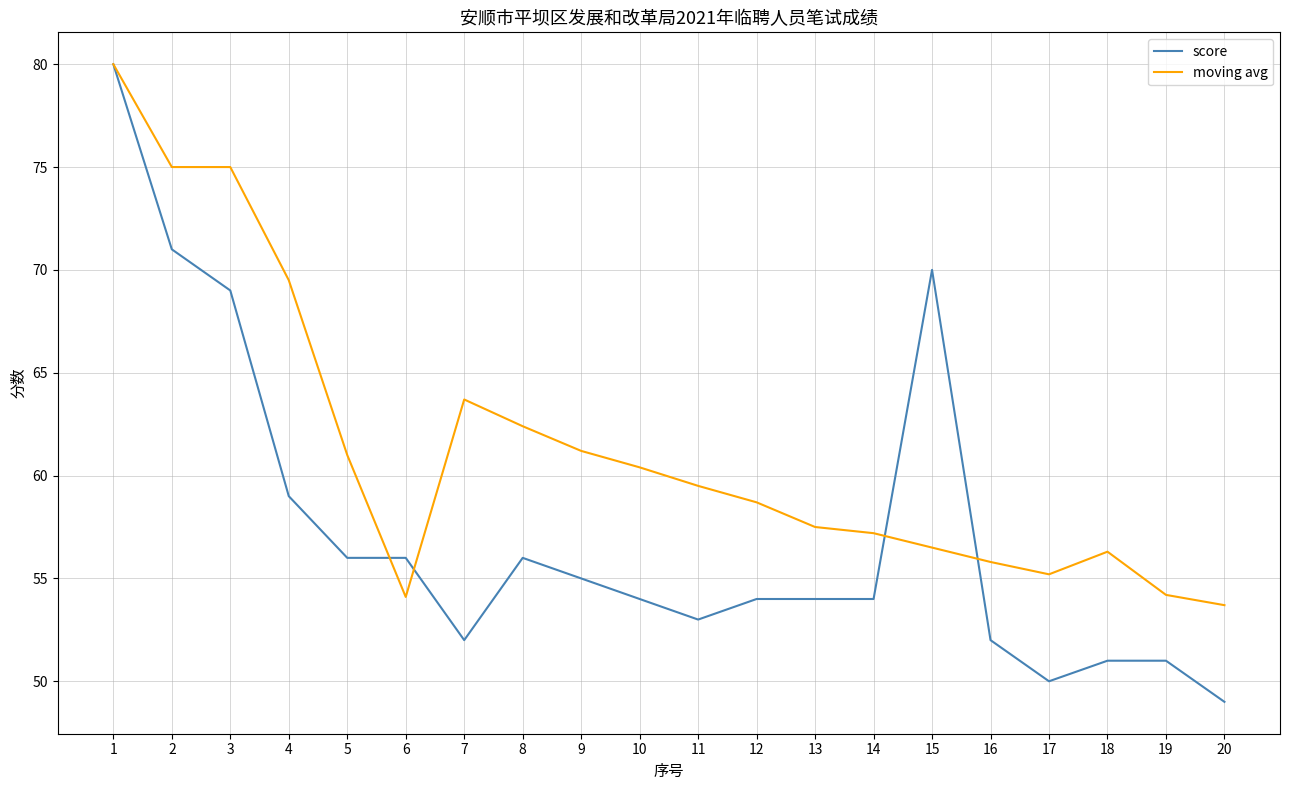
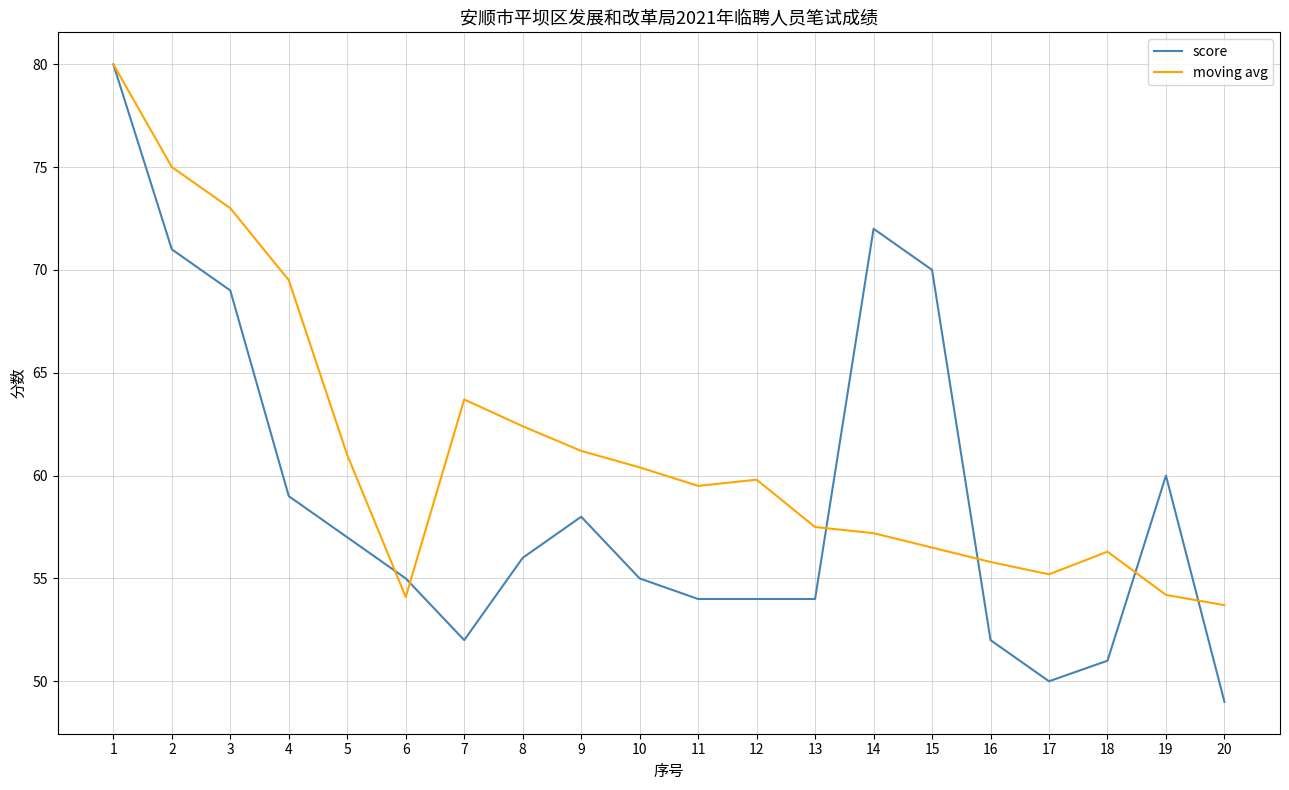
  {
    "score": {
      "2": 71,
      "3": 69,
      "4": 59,
-     "5": 56,
-     "6": 56,
+     "5": 57,
+     "6": 55,
      "7": 52,
      "8": 56,
-     "9": 55,
-     "10": 54,
-     "11": 53,
+     "9": 58,
+     "10": 55,
+     "11": 54,
      "12": 54,
      "13": 54,
-     "14": 54,
+     "14": 72,
      "15": 70,
      "16": 52,
      "17": 50,
      "18": 51,
-     "19": 51,
+     "19": 60,
      "20": 49
    },
    "moving avg": {
      "2": 75.0,
-     "3": 75,
+     "3": 73,
      "4": 69.5,
      "5": 61.0,
      "6": 54.1,
      "7": 63.7,
      "8": 62.4,
      "9": 61.2,
      "10": 60.4,
      "11": 59.5,
-     "12": 58.7,
+     "12": 59.8,
      "13": 57.5,
      "14": 57.2,
      "15": 56.5,
      "16": 55.8,
      "17": 55.2,
      "18": 56.3,
      "19": 54.2,
      "20": 53.7
    }
  }
